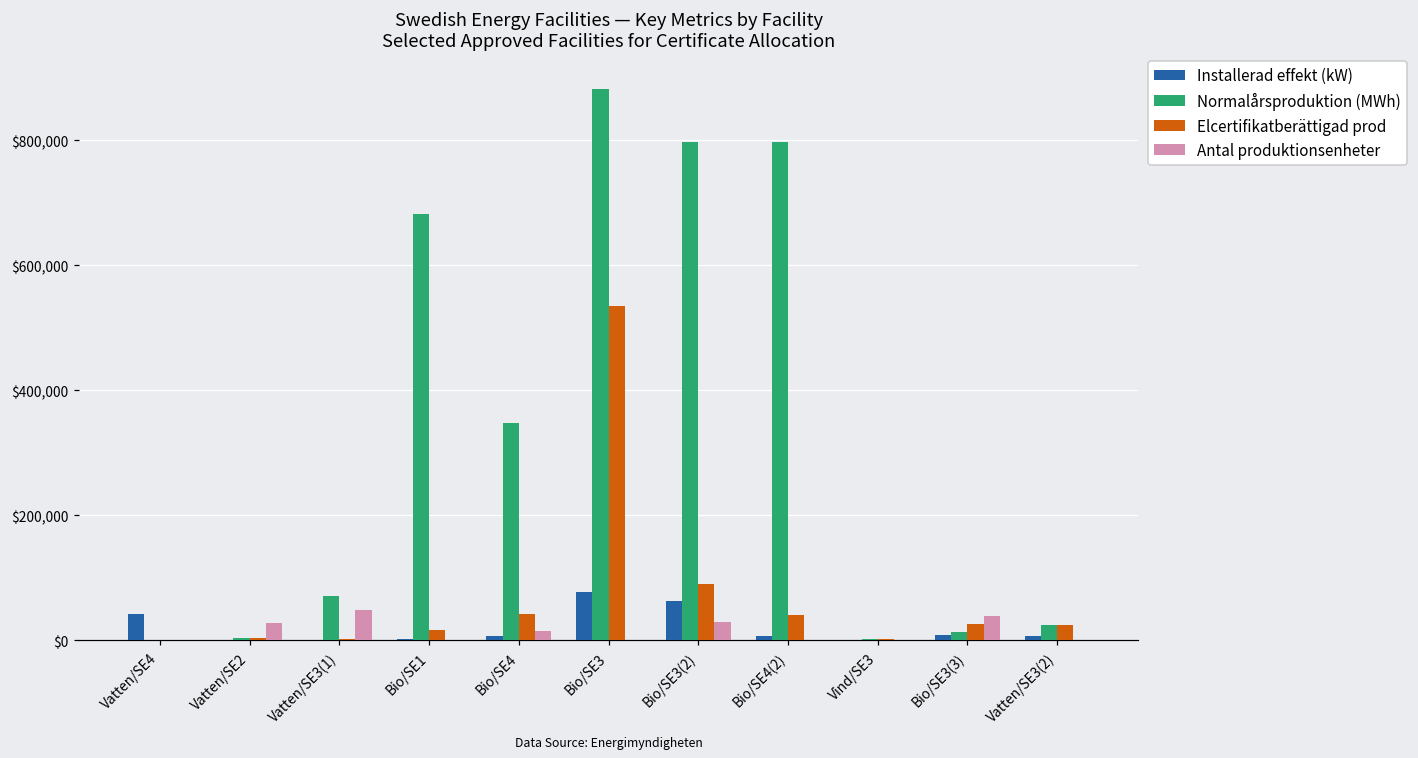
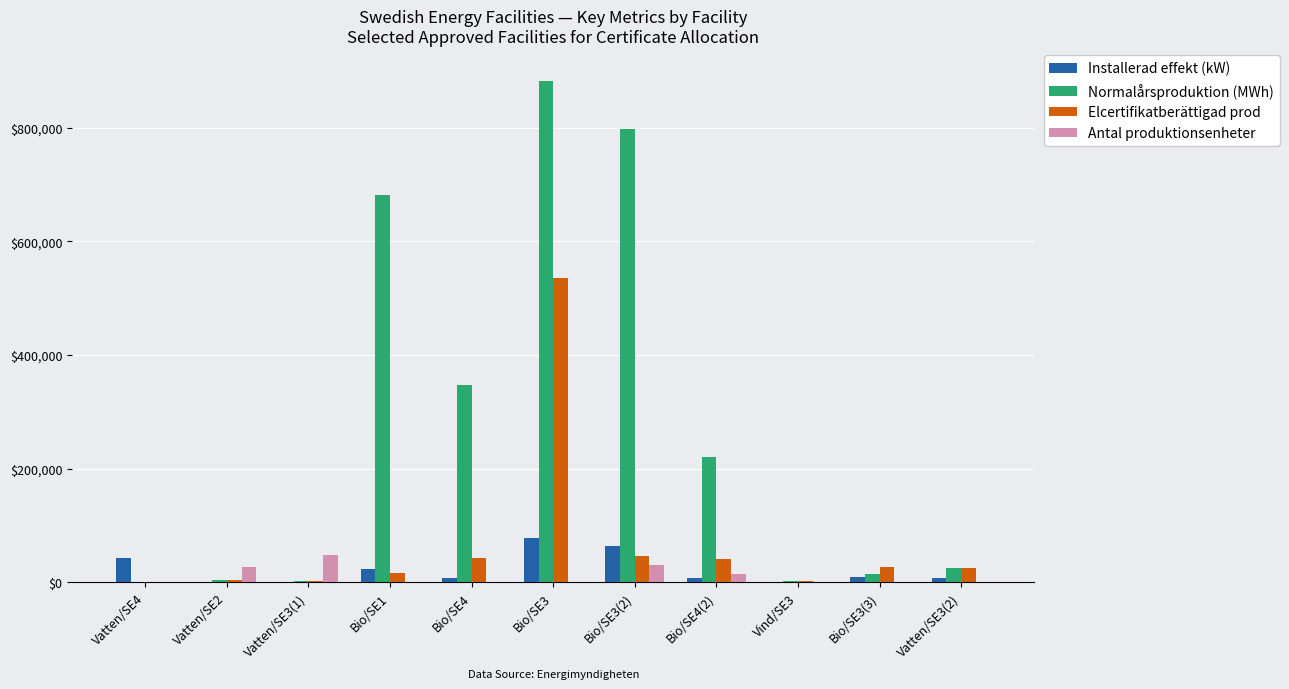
  {
    "Installerad effekt (kW)": {
      "Vatten/SE4": "$40,000",
-     "Bio/SE1": "$0",
+     "Bio/SE1": "$20,000",
      "Bio/SE4": "$10,000",
      "Bio/SE3": "$80,000",
      "Bio/SE3(2)": "$60,000",
      "Bio/SE4(2)": "$10,000",
      "Bio/SE3(3)": "$10,000",
      "Vatten/SE3(2)": "$10,000"
    },
    "Normalårsproduktion (MWh)": {
      "Vatten/SE2": "$0",
-     "Vatten/SE3(1)": "$70,000",
+     "Vatten/SE3(1)": "$0",
      "Bio/SE1": "$680,000",
      "Bio/SE4": "$350,000",
      "Bio/SE3": "$880,000",
      "Bio/SE3(2)": "$800,000",
-     "Bio/SE4(2)": "$800,000",
+     "Bio/SE4(2)": "$220,000",
      "Bio/SE3(3)": "$10,000",
      "Vatten/SE3(2)": "$30,000"
    },
    "Elcertifikatberättigad prod": {
      "Vatten/SE2": "$0",
      "Bio/SE1": "$20,000",
      "Bio/SE4": "$40,000",
      "Bio/SE3": "$540,000",
-     "Bio/SE3(2)": "$90,000",
+     "Bio/SE3(2)": "$50,000",
      "Bio/SE4(2)": "$40,000",
      "Bio/SE3(3)": "$30,000",
      "Vatten/SE3(2)": "$30,000"
    },
    "Antal produktionsenheter": {
      "Vatten/SE2": "$30,000",
      "Vatten/SE3(1)": "$50,000",
-     "Bio/SE4": "$20,000",
+     "Bio/SE4": "$0",
      "Bio/SE3(2)": "$30,000",
-     "Bio/SE4(2)": "$0",
-     "Bio/SE3(3)": "$40,000"
+     "Bio/SE4(2)": "$10,000",
+     "Bio/SE3(3)": "$0"
    }
  }
